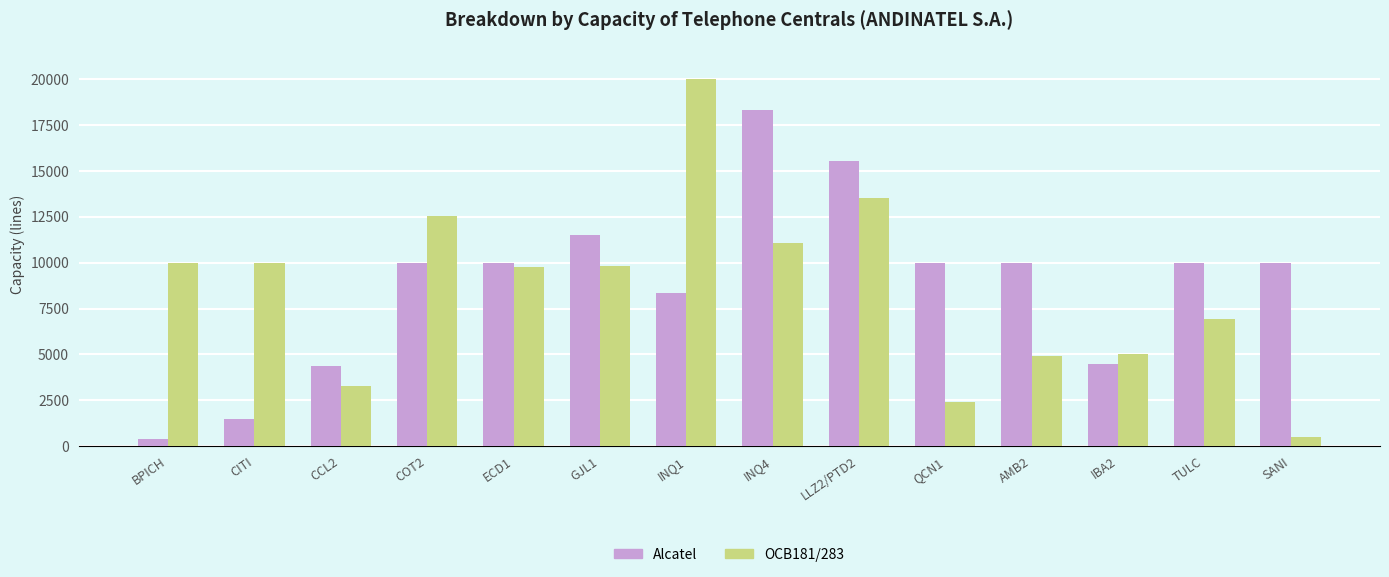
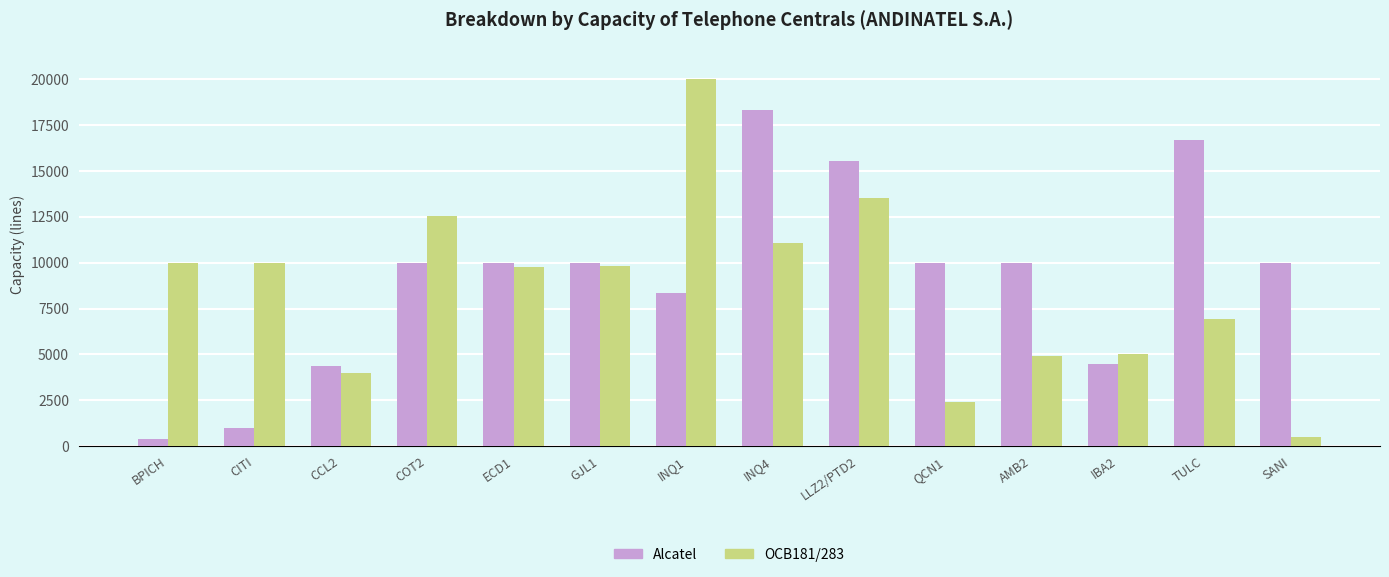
  {
    "Alcatel": {
      "BPICH": 400,
-     "CITI": 1500,
+     "CITI": 1000,
      "CCL2": 4400,
      "COT2": 10000,
      "ECD1": 10000,
-     "GJL1": 11500,
+     "GJL1": 10000,
      "INQ1": 8300,
      "INQ4": 18300,
      "LLZ2/PTD2": 15500,
      "QCN1": 10000,
      "AMB2": 10000,
      "IBA2": 4500,
-     "TULC": 10000,
+     "TULC": 16700,
      "SANI": 10000
    },
    "OCB181/283": {
      "BPICH": 10000,
      "CITI": 10000,
-     "CCL2": 3300,
+     "CCL2": 4000,
      "COT2": 12500,
      "ECD1": 9800,
      "GJL1": 9800,
      "INQ1": 20000,
      "INQ4": 11000,
      "LLZ2/PTD2": 13500,
      "QCN1": 2400,
      "AMB2": 4900,
      "IBA2": 5000,
      "TULC": 6900,
      "SANI": 500
    }
  }
